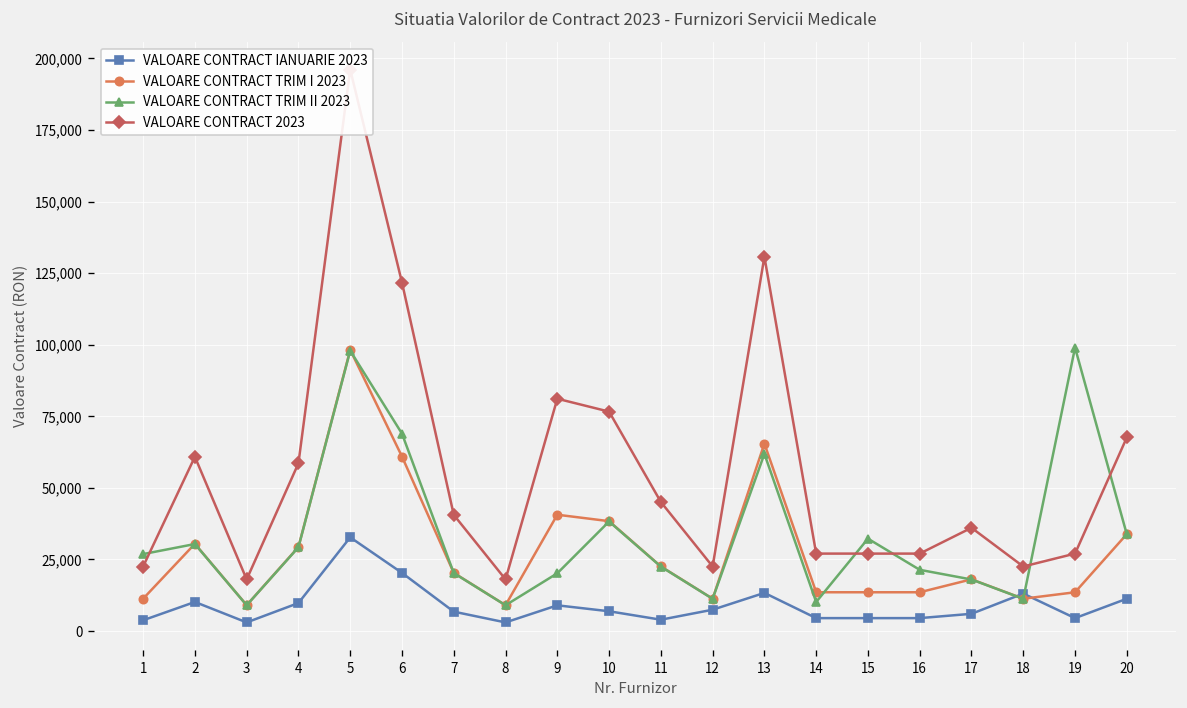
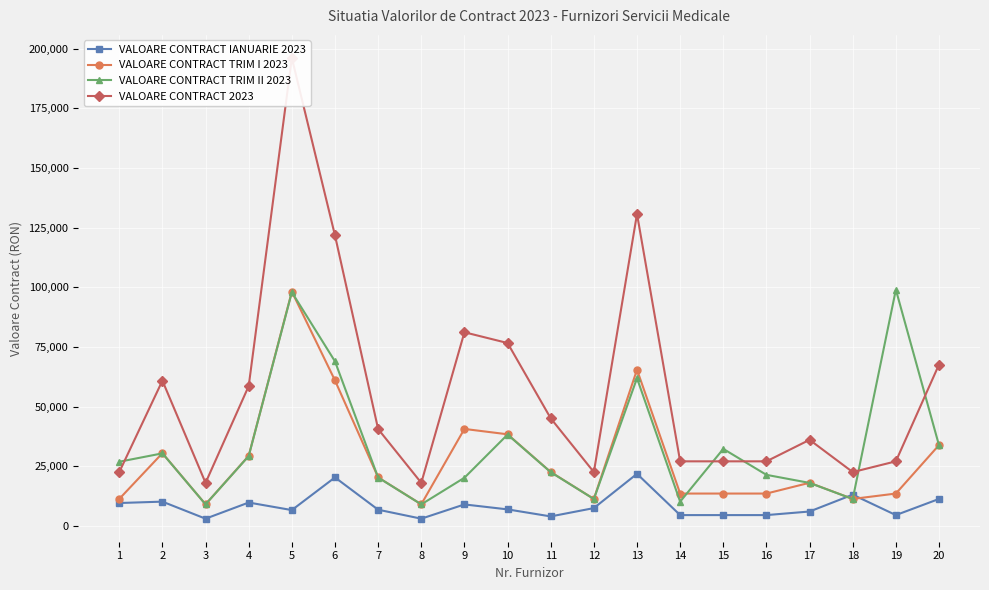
  {
    "VALOARE CONTRACT IANUARIE 2023": {
-     "1": "4,000",
+     "1": "10,000",
      "2": "10,000",
      "3": "3,000",
      "4": "10,000",
-     "5": "33,000",
+     "5": "7,000",
      "6": "20,000",
      "7": "7,000",
      "8": "3,000",
      "9": "9,000",
      "10": "7,000",
      "11": "4,000",
      "12": "7,000",
-     "13": "13,000",
+     "13": "22,000",
      "14": "5,000",
      "15": "5,000",
      "16": "5,000",
      "17": "6,000",
      "18": "13,000",
      "19": "5,000",
      "20": "11,000"
    },
    "VALOARE CONTRACT TRIM II 2023": {
      "1": "27,000",
      "6": "69,000",
      "9": "20,000",
      "13": "62,000",
      "14": "10,000",
      "15": "32,000",
      "16": "21,000",
      "19": "99,000"
    }
  }
